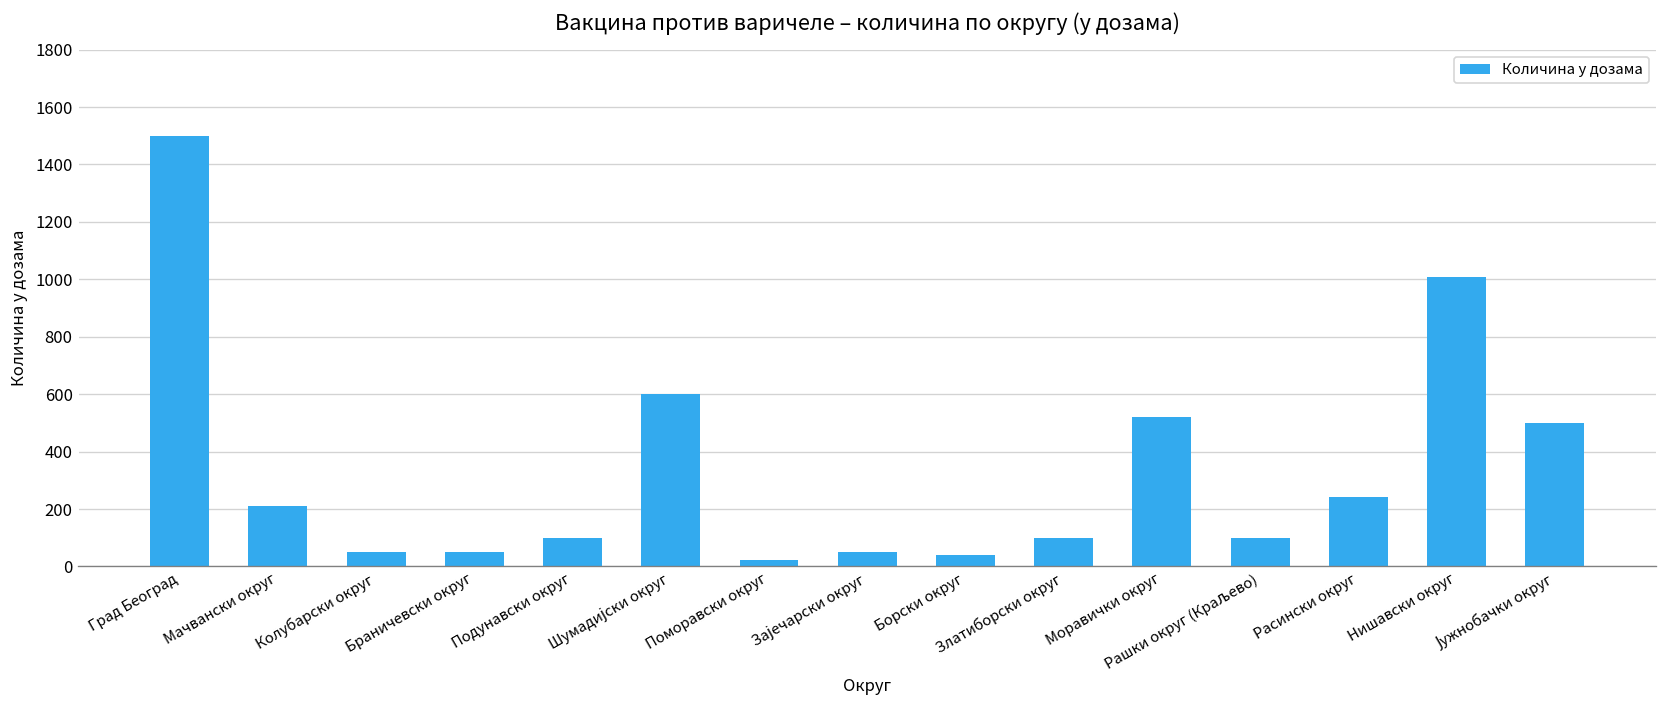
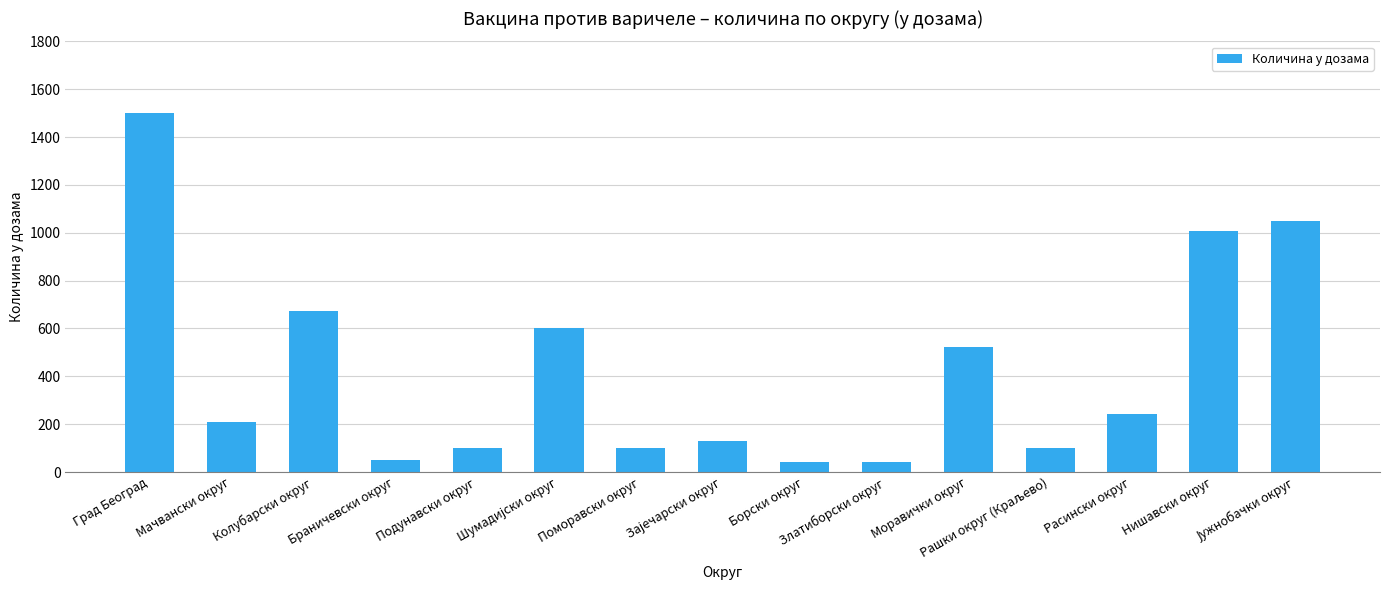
  {
    "Град Београд": 1500,
    "Мачвански округ": 210,
-   "Колубарски округ": 50,
+   "Колубарски округ": 680,
    "Браничевски округ": 50,
    "Подунавски округ": 100,
    "Шумадијски округ": 600,
-   "Поморавски округ": 20,
-   "Зајечарски округ": 50,
+   "Поморавски округ": 100,
+   "Зајечарски округ": 130,
    "Борски округ": 40,
-   "Златиборски округ": 100,
+   "Златиборски округ": 40,
    "Моравички округ": 520,
    "Рашки округ (Краљево)": 100,
    "Расински округ": 240,
    "Нишавски округ": 1010,
-   "Јужнобачки округ": 500
+   "Јужнобачки округ": 1050
  }
